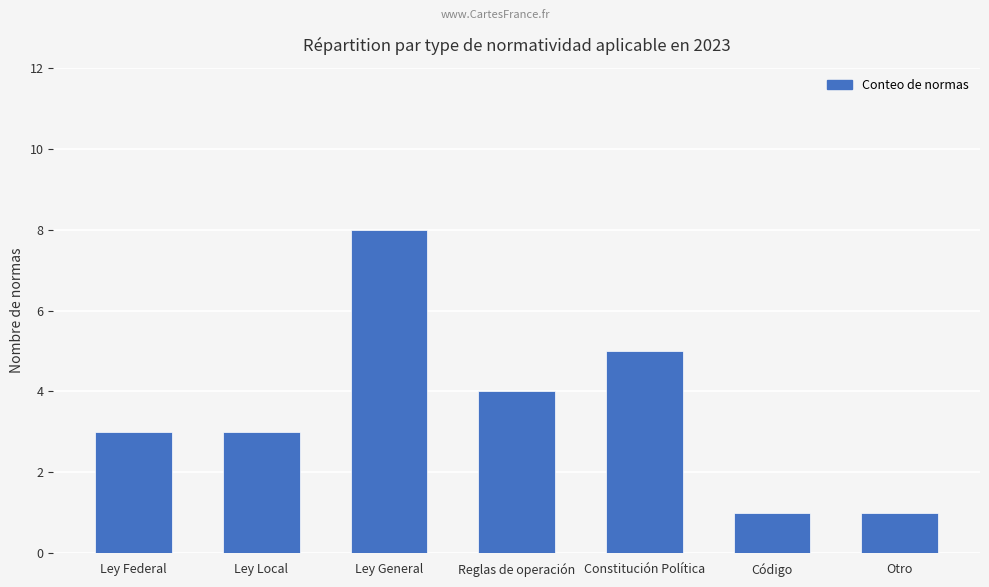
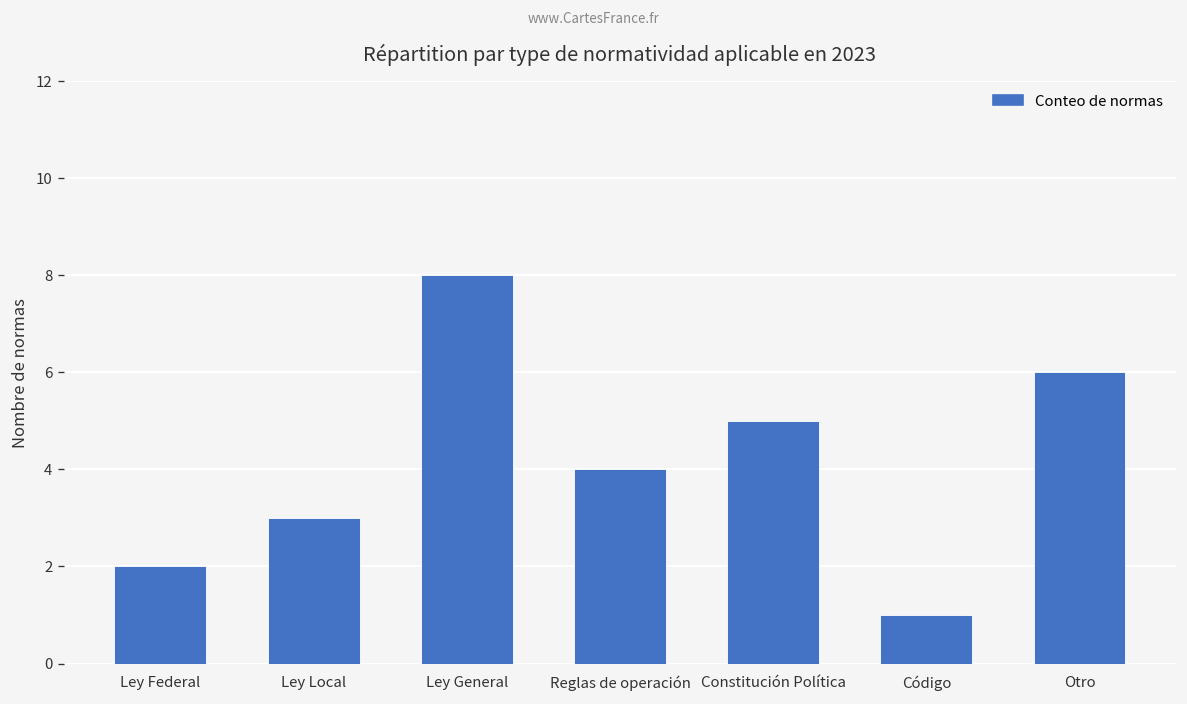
  {
-   "Ley Federal": 3,
+   "Ley Federal": 2,
    "Ley Local": 3,
    "Ley General": 8,
    "Reglas de operación": 4,
    "Constitución Política": 5,
    "Código": 1,
-   "Otro": 1
+   "Otro": 6
  }
